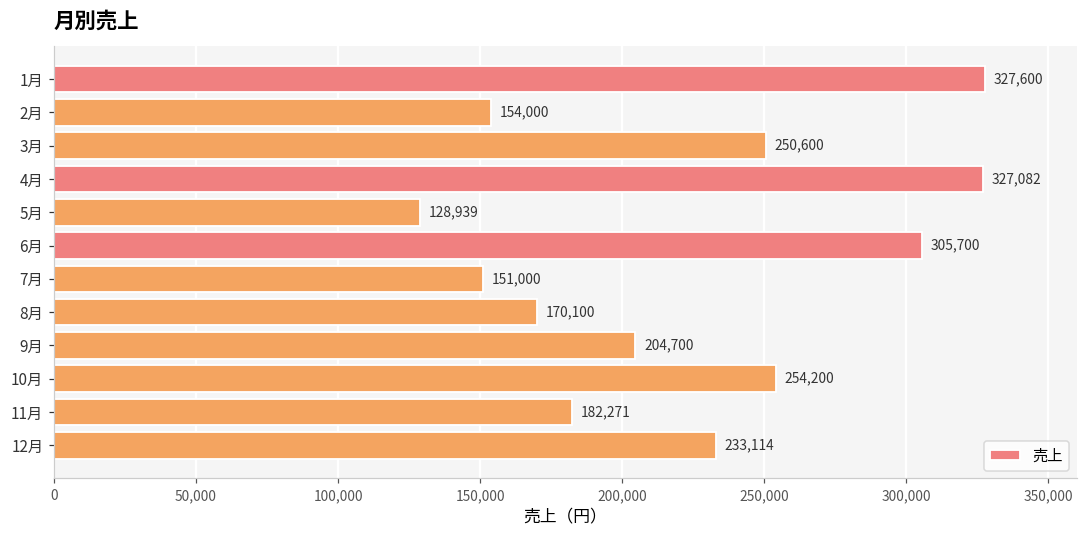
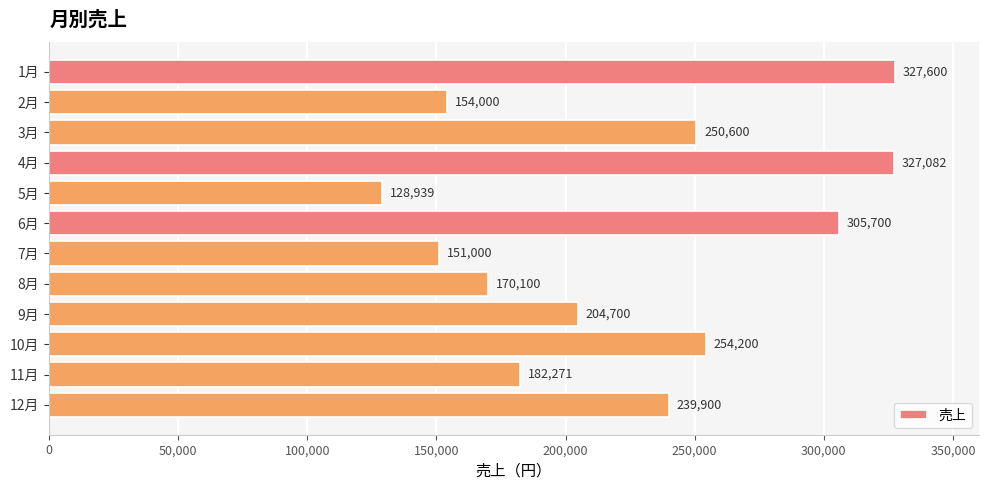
  {
    "1月": "327,600",
    "2月": "154,000",
    "3月": "250,600",
    "4月": "327,082",
    "5月": "128,939",
    "6月": "305,700",
    "7月": "151,000",
    "8月": "170,100",
    "9月": "204,700",
    "10月": "254,200",
    "11月": "182,271",
-   "12月": "233,114"
+   "12月": "239,900"
  }
